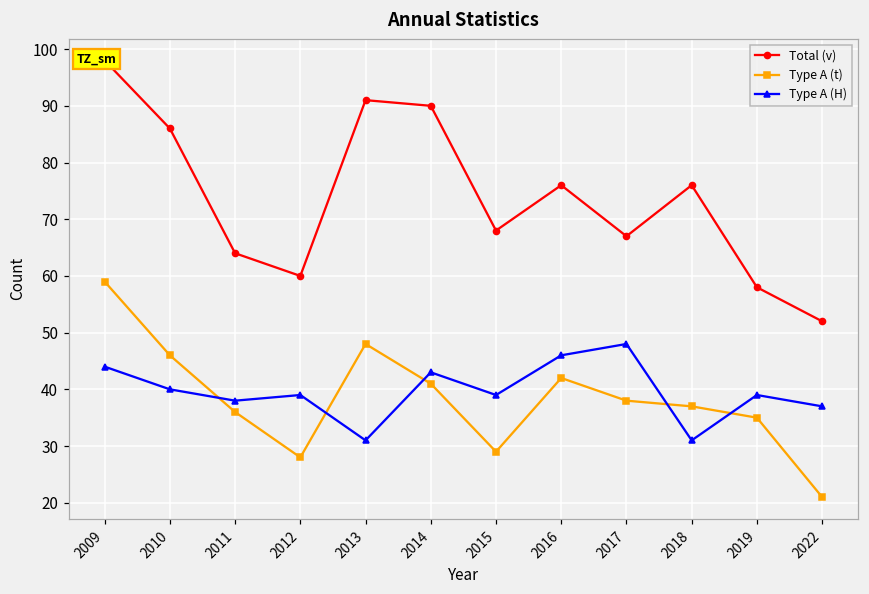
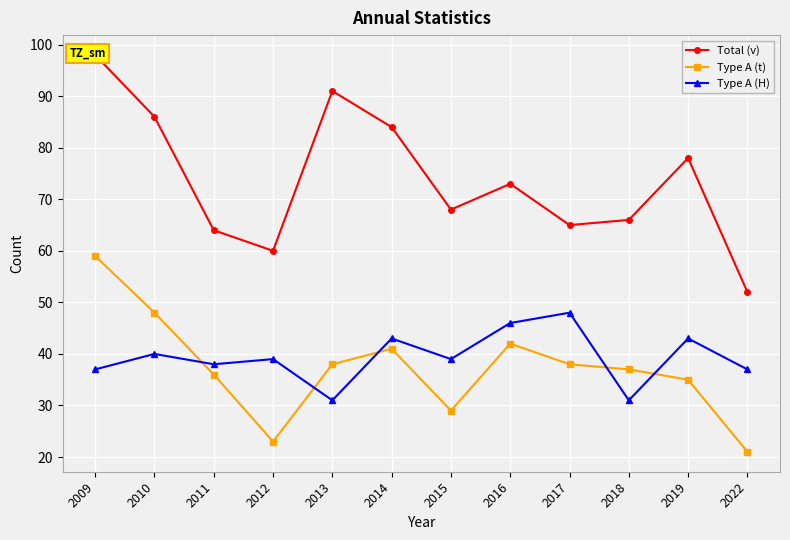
  {
    "Total (v)": {
      "2010": 86,
      "2011": 64,
      "2012": 60,
      "2013": 91,
-     "2014": 90,
+     "2014": 84,
      "2015": 68,
-     "2016": 76,
-     "2017": 67,
-     "2018": 76,
-     "2019": 58,
+     "2016": 73,
+     "2017": 65,
+     "2018": 66,
+     "2019": 78,
      "2022": 52
    },
    "Type A (t)": {
      "2009": 59,
-     "2010": 46,
+     "2010": 48,
      "2011": 36,
-     "2012": 28,
-     "2013": 48,
+     "2012": 23,
+     "2013": 38,
      "2014": 41,
      "2015": 29,
      "2016": 42,
      "2017": 38,
      "2018": 37,
      "2019": 35,
      "2022": 21
    },
    "Type A (H)": {
-     "2009": 44,
+     "2009": 37,
      "2010": 40,
      "2011": 38,
      "2012": 39,
      "2013": 31,
      "2014": 43,
      "2015": 39,
      "2016": 46,
      "2017": 48,
      "2018": 31,
-     "2019": 39,
+     "2019": 43,
      "2022": 37
    }
  }
